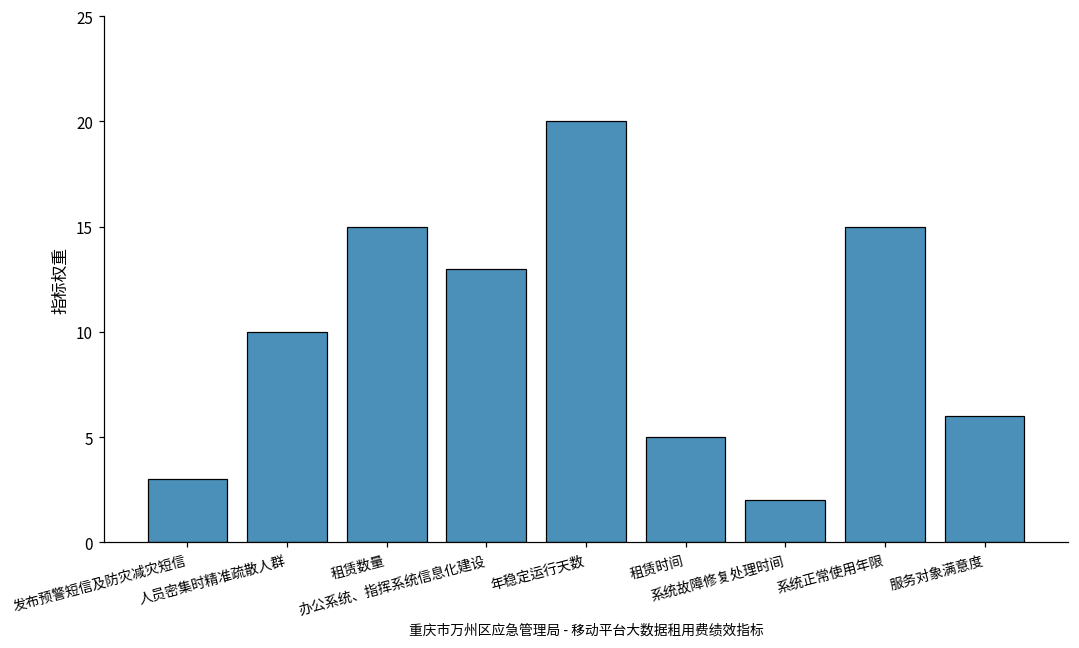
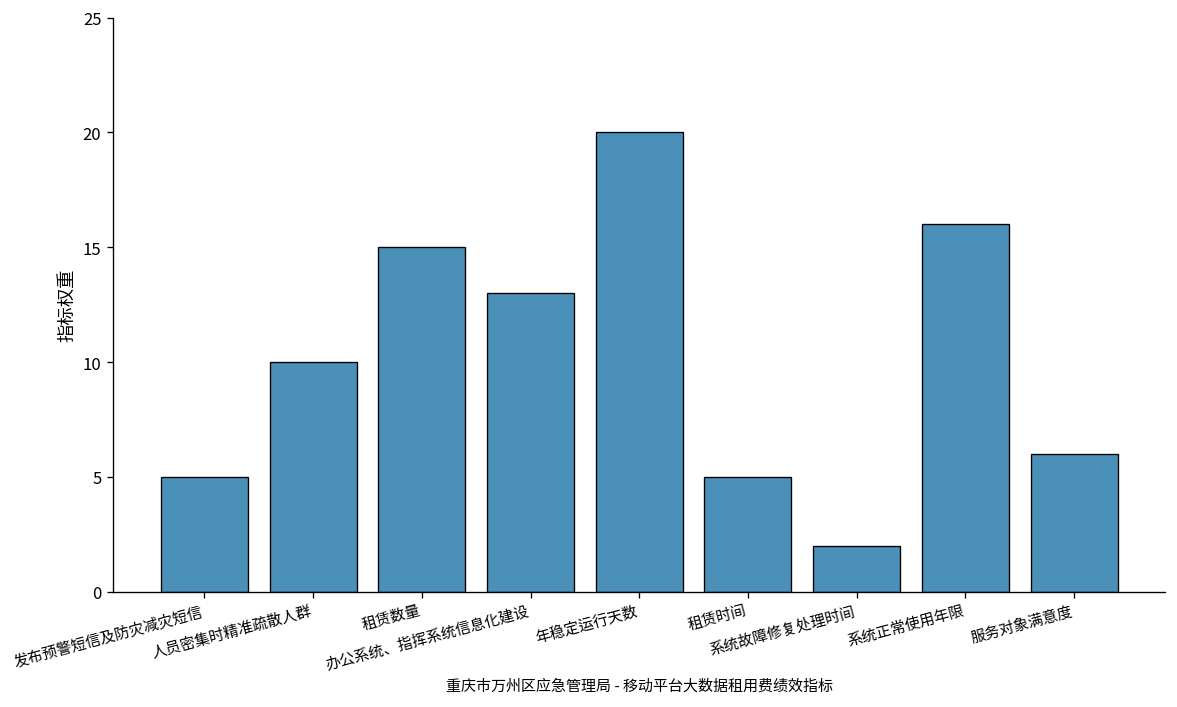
  {
-   "发布预警短信及防灾减灾短信": 3,
+   "发布预警短信及防灾减灾短信": 5,
    "人员密集时精准疏散人群": 10,
    "租赁数量": 15,
    "办公系统、指挥系统信息化建设": 13,
    "年稳定运行天数": 20,
    "租赁时间": 5,
    "系统故障修复处理时间": 2,
-   "系统正常使用年限": 15,
+   "系统正常使用年限": 16,
    "服务对象满意度": 6
  }
